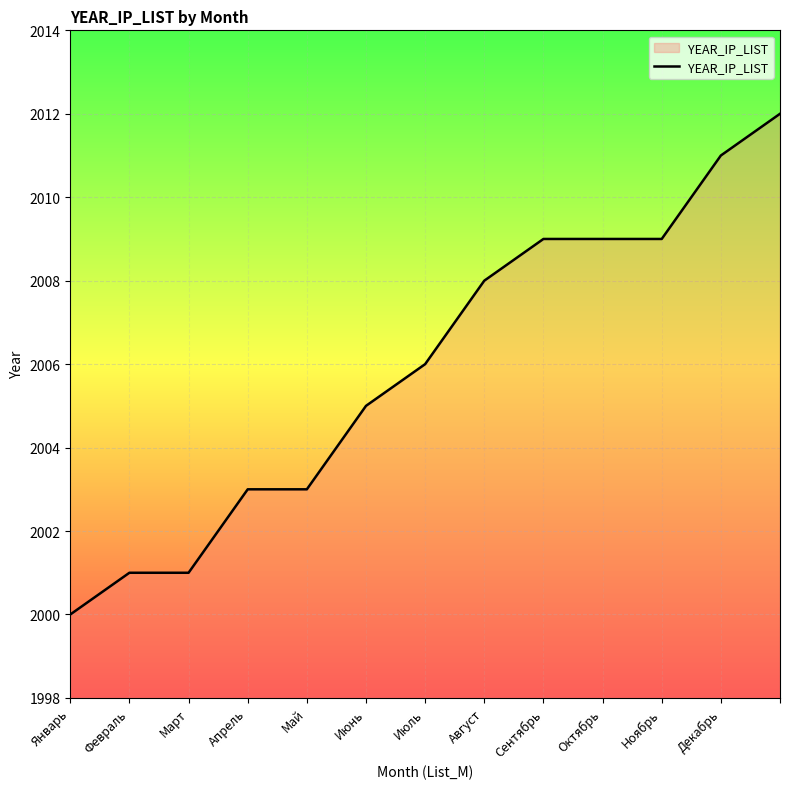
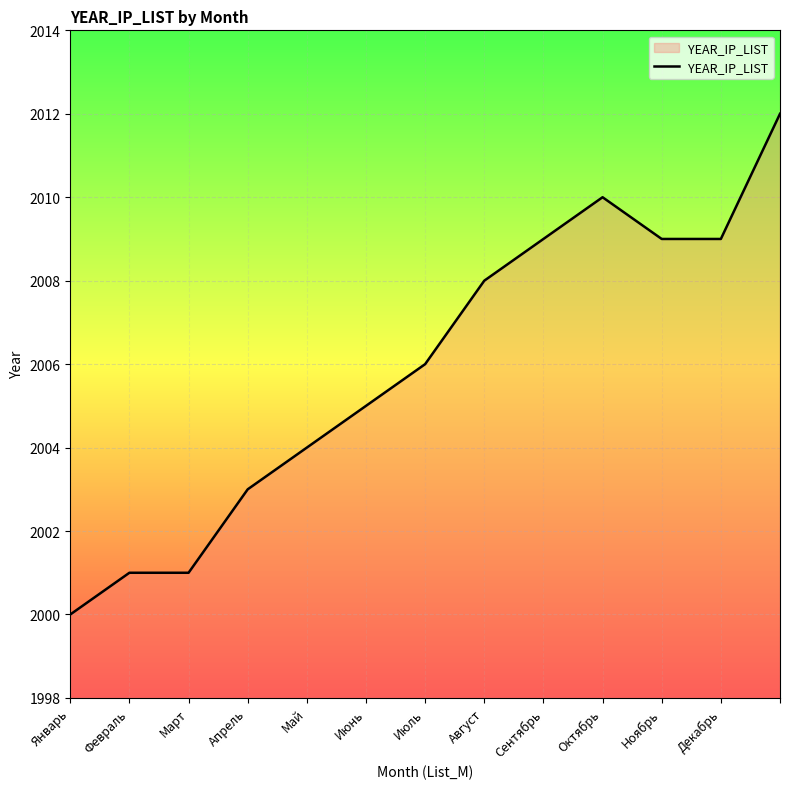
  {
    "Январь": 2000,
    "Февраль": 2001,
    "Март": 2001,
    "Апрель": 2003,
-   "Май": 2003,
+   "Май": 2004,
    "Июнь": 2005,
    "Июль": 2006,
    "Август": 2008,
    "Сентябрь": 2009,
-   "Октябрь": 2009,
+   "Октябрь": 2010,
    "Ноябрь": 2009,
-   "Декабрь": 2011
+   "Декабрь": 2009
  }
